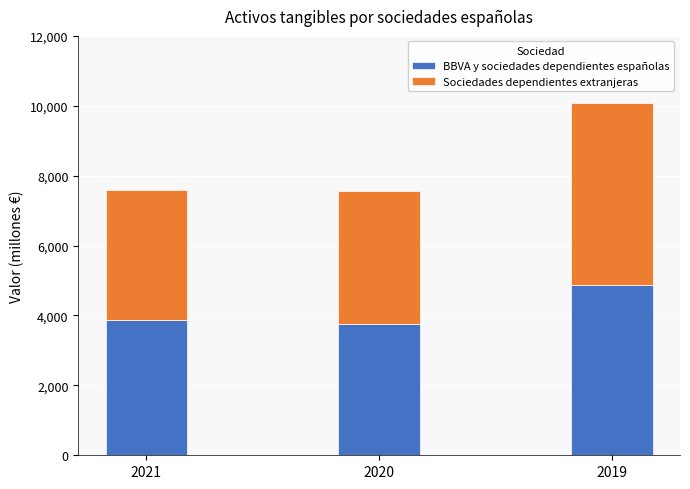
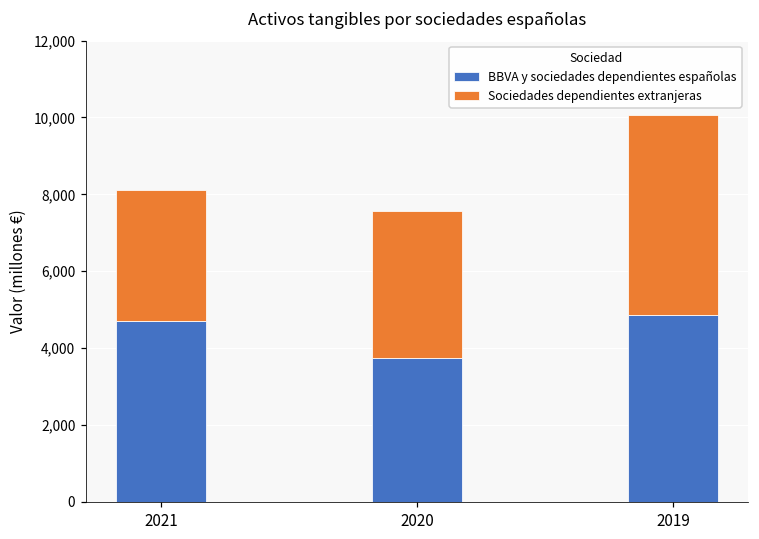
  {
    "BBVA y sociedades dependientes españolas": {
-     "2021": "3,900",
+     "2021": "4,700",
      "2020": "3,700",
      "2019": "4,900"
    },
    "Sociedades dependientes extranjeras": {
-     "2021": "3,700",
+     "2021": "3,400",
      "2020": "3,800",
      "2019": "5,200"
    }
  }
